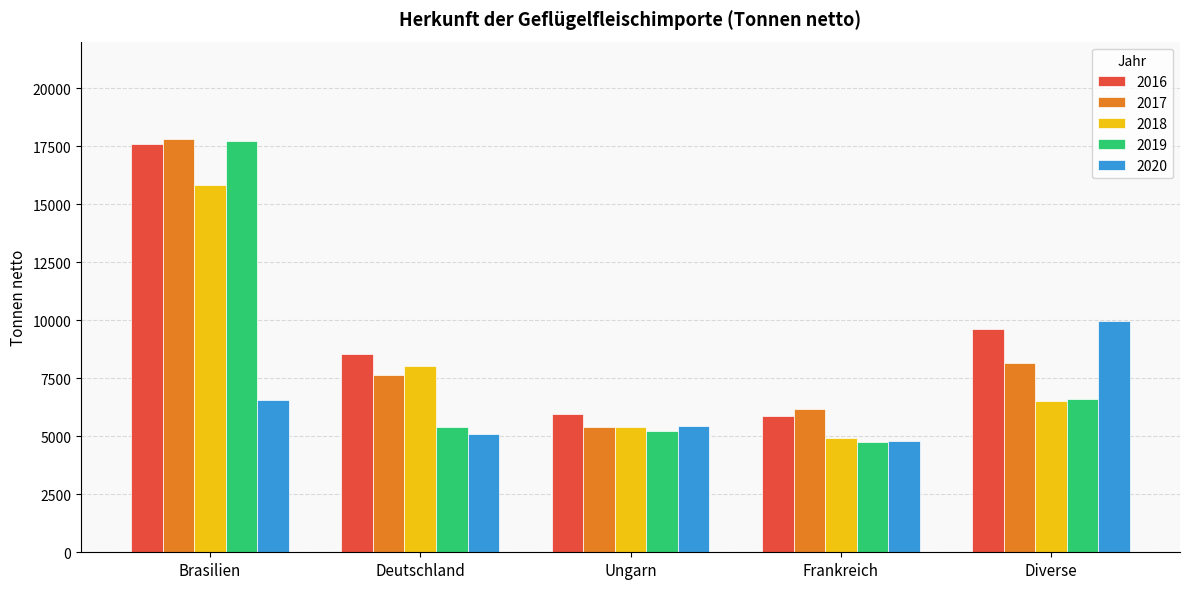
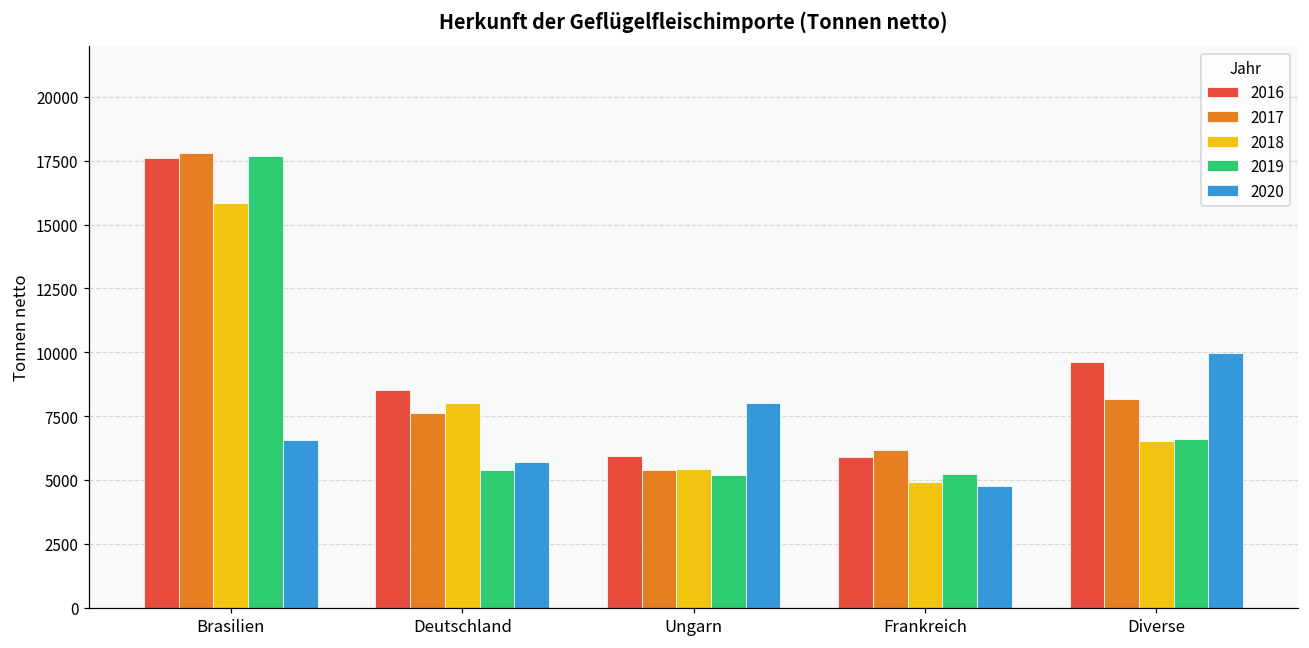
  {
    "2018": {
      "Brasilien": 15800,
      "Deutschland": 8000,
      "Ungarn": 5400,
      "Frankreich": 4900,
      "Diverse": 6500
    },
    "2019": {
      "Brasilien": 17700,
      "Deutschland": 5400,
      "Ungarn": 5200,
-     "Frankreich": 4700,
+     "Frankreich": 5200,
      "Diverse": 6600
    },
    "2020": {
      "Brasilien": 6600,
-     "Deutschland": 5100,
-     "Ungarn": 5500,
+     "Deutschland": 5700,
+     "Ungarn": 8000,
      "Frankreich": 4800,
      "Diverse": 10000
    }
  }
